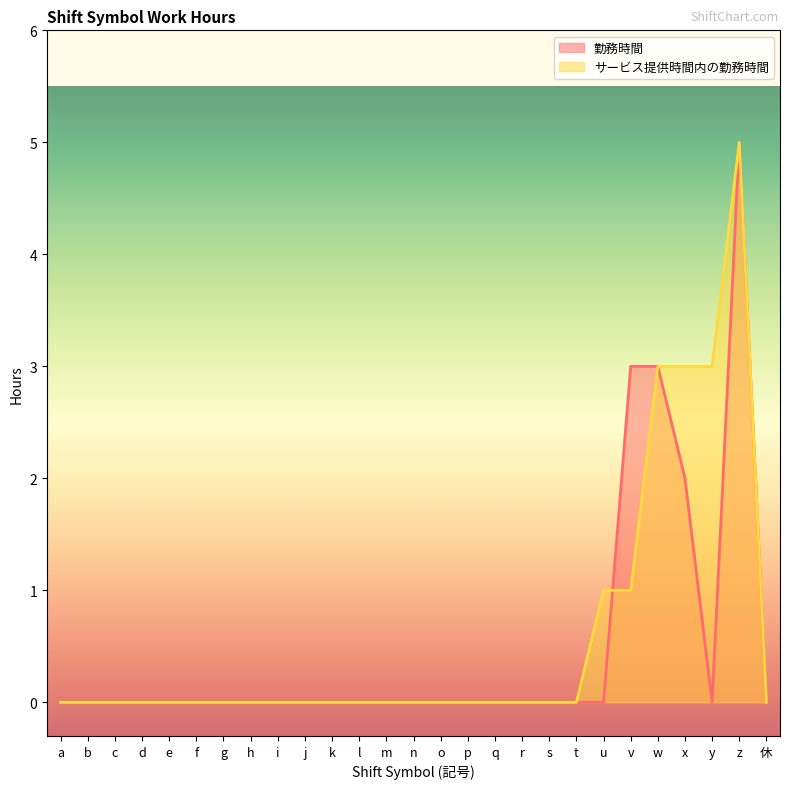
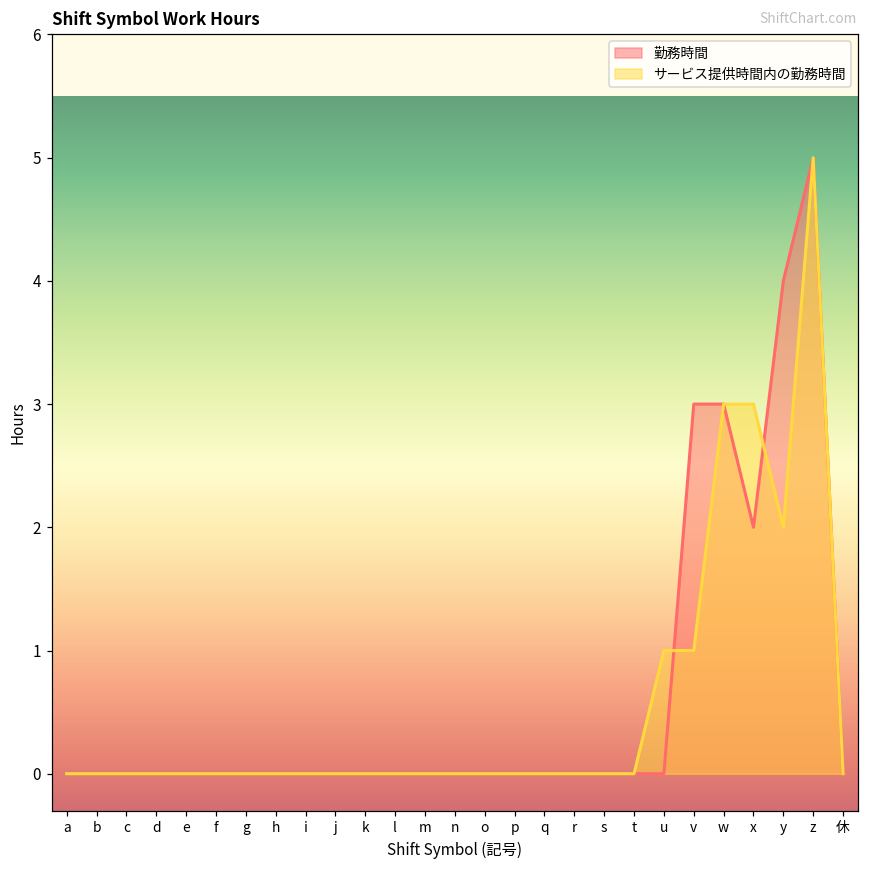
  {
    "勤務時間": {
      "u": 0,
      "v": 3,
      "x": 2,
-     "y": 0
+     "y": 4
    },
    "サービス提供時間内の勤務時間": {
      "u": 1,
      "v": 1,
      "x": 3,
-     "y": 3
+     "y": 2
    }
  }
